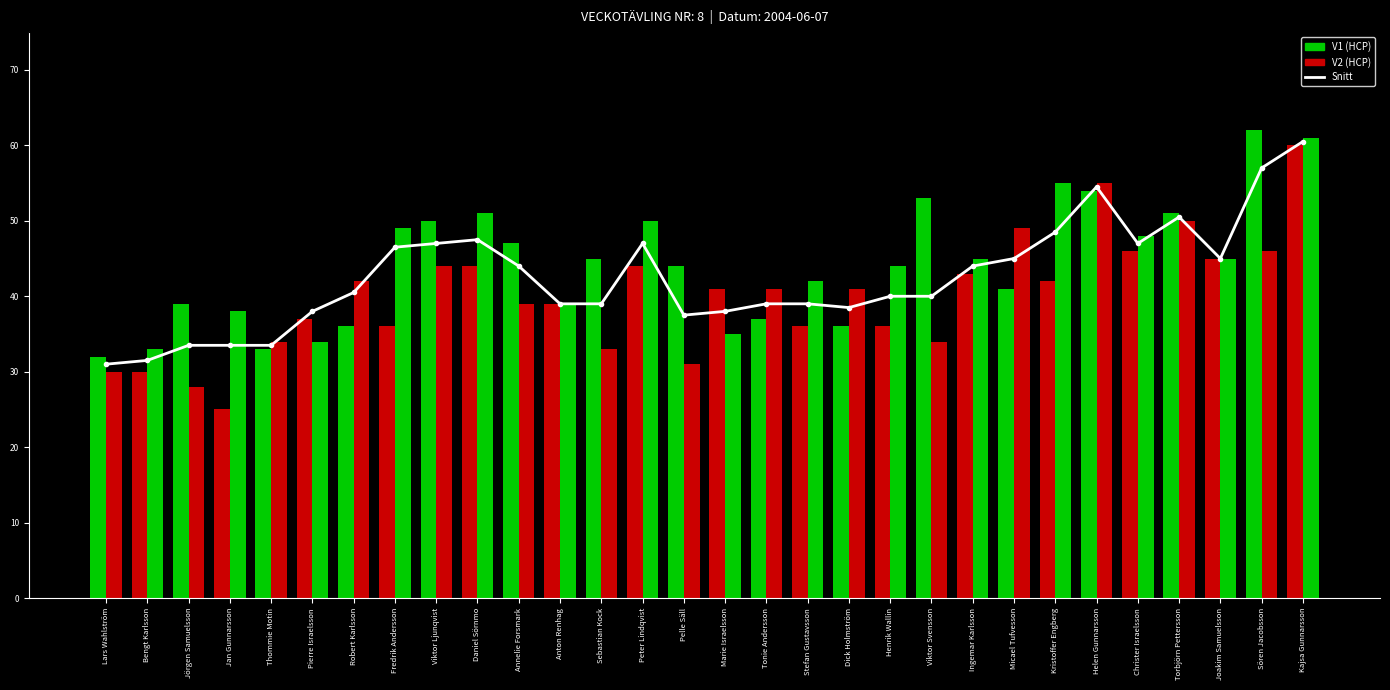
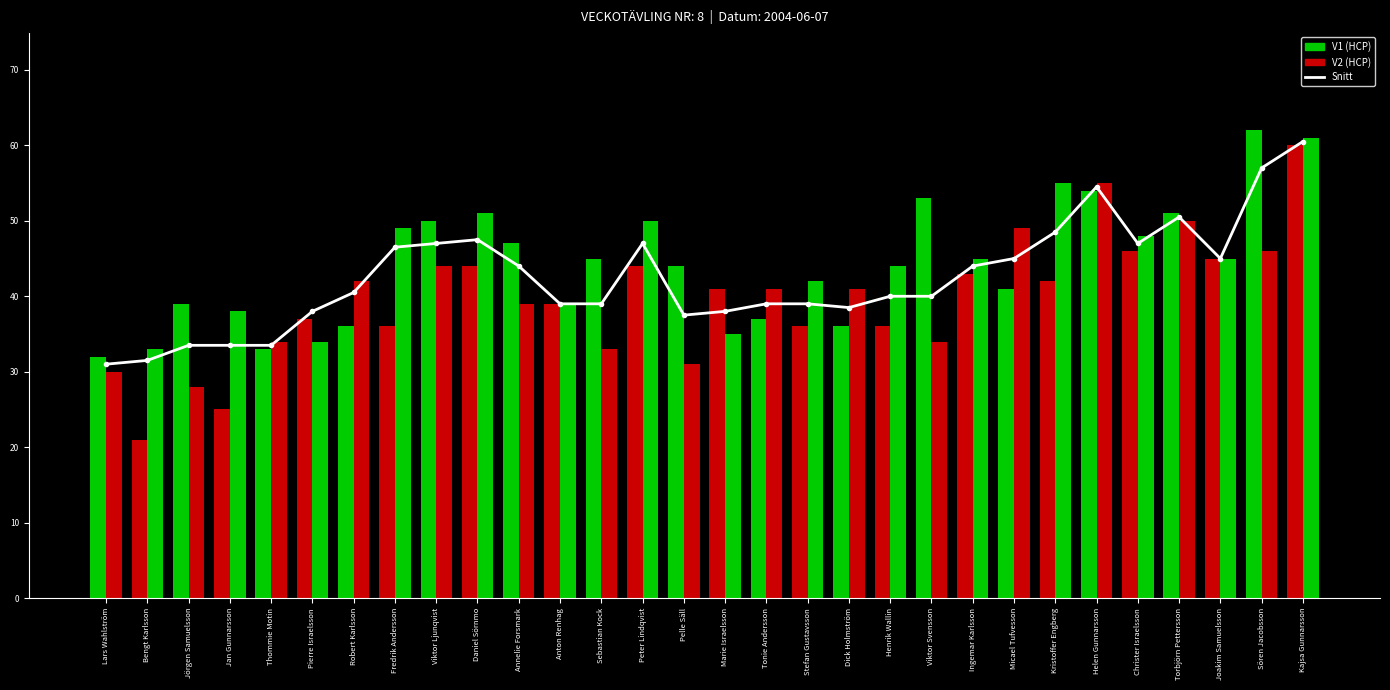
  {
    "V1 (HCP)": {
      "Lars Wahlström": 32,
-     "Bengt Karlsson": 30,
+     "Bengt Karlsson": 21,
      "Jörgen Samuelsson": 39,
      "Jan Gunnarsson": 25,
      "Thommie Motin": 33,
      "Pierre Israelsson": 37,
      "Robert Karlsson": 36,
      "Fredrik Andersson": 36,
      "Viktor Ljunqvist": 50,
      "Daniel Sörnmo": 44,
      "Annelie Forsmark": 47,
      "Anton Renhag": 39,
      "Sebastian Kock": 45,
      "Peter Lindqvist": 44,
      "Pelle Säll": 44,
      "Marie Israelsson": 41,
      "Tonie Andersson": 37,
      "Stefan Gustavsson": 36,
      "Dick Holmström": 36,
      "Henrik Wallin": 36,
      "Viktor Svensson": 53,
      "Ingemar Karlsson": 43,
      "Micael Tufvesson": 41,
      "Kristoffer Engberg": 42,
      "Helen Gunnarsson": 54,
      "Christer Israelsson": 46,
      "Torbjörn Pettersson": 51,
      "Joakim Samuelsson": 45,
      "Sören Jacobsson": 62,
      "Kajsa Gunnarsson": 60
    },
    "Snitt": {
      "Lars Wahlström": 31,
      "Bengt Karlsson": 32,
      "Jörgen Samuelsson": 34,
      "Jan Gunnarsson": 34,
      "Thommie Motin": 34,
      "Pierre Israelsson": 38,
      "Robert Karlsson": 41,
      "Fredrik Andersson": 47,
      "Viktor Ljunqvist": 47,
      "Daniel Sörnmo": 48,
      "Annelie Forsmark": 44,
      "Anton Renhag": 39,
      "Sebastian Kock": 39,
      "Peter Lindqvist": 47,
      "Pelle Säll": 38,
      "Marie Israelsson": 38,
      "Tonie Andersson": 39,
      "Stefan Gustavsson": 39,
      "Dick Holmström": 39,
      "Henrik Wallin": 40,
      "Viktor Svensson": 40,
      "Ingemar Karlsson": 44,
      "Micael Tufvesson": 45,
      "Kristoffer Engberg": 49,
      "Helen Gunnarsson": 55,
      "Christer Israelsson": 47,
      "Torbjörn Pettersson": 51,
      "Joakim Samuelsson": 45,
      "Sören Jacobsson": 57,
      "Kajsa Gunnarsson": 61
    },
    "V2 (HCP)": {
      "Lars Wahlström": 30,
      "Bengt Karlsson": 33,
      "Jörgen Samuelsson": 28,
      "Jan Gunnarsson": 38,
      "Thommie Motin": 34,
      "Pierre Israelsson": 34,
      "Robert Karlsson": 42,
      "Fredrik Andersson": 49,
      "Viktor Ljunqvist": 44,
      "Daniel Sörnmo": 51,
      "Annelie Forsmark": 39,
      "Anton Renhag": 39,
      "Sebastian Kock": 33,
      "Peter Lindqvist": 50,
      "Pelle Säll": 31,
      "Marie Israelsson": 35,
      "Tonie Andersson": 41,
      "Stefan Gustavsson": 42,
      "Dick Holmström": 41,
      "Henrik Wallin": 44,
      "Viktor Svensson": 34,
      "Ingemar Karlsson": 45,
      "Micael Tufvesson": 49,
      "Kristoffer Engberg": 55,
      "Helen Gunnarsson": 55,
      "Christer Israelsson": 48,
      "Torbjörn Pettersson": 50,
      "Joakim Samuelsson": 45,
      "Sören Jacobsson": 46,
      "Kajsa Gunnarsson": 61
    }
  }
